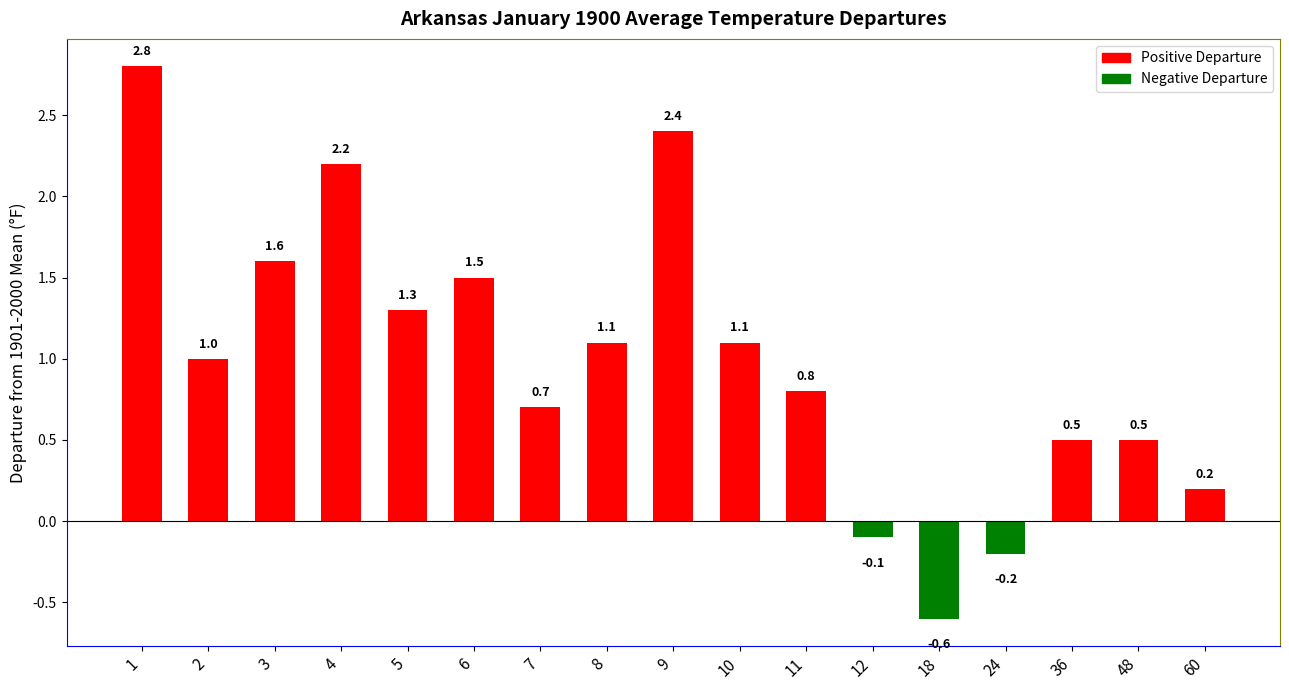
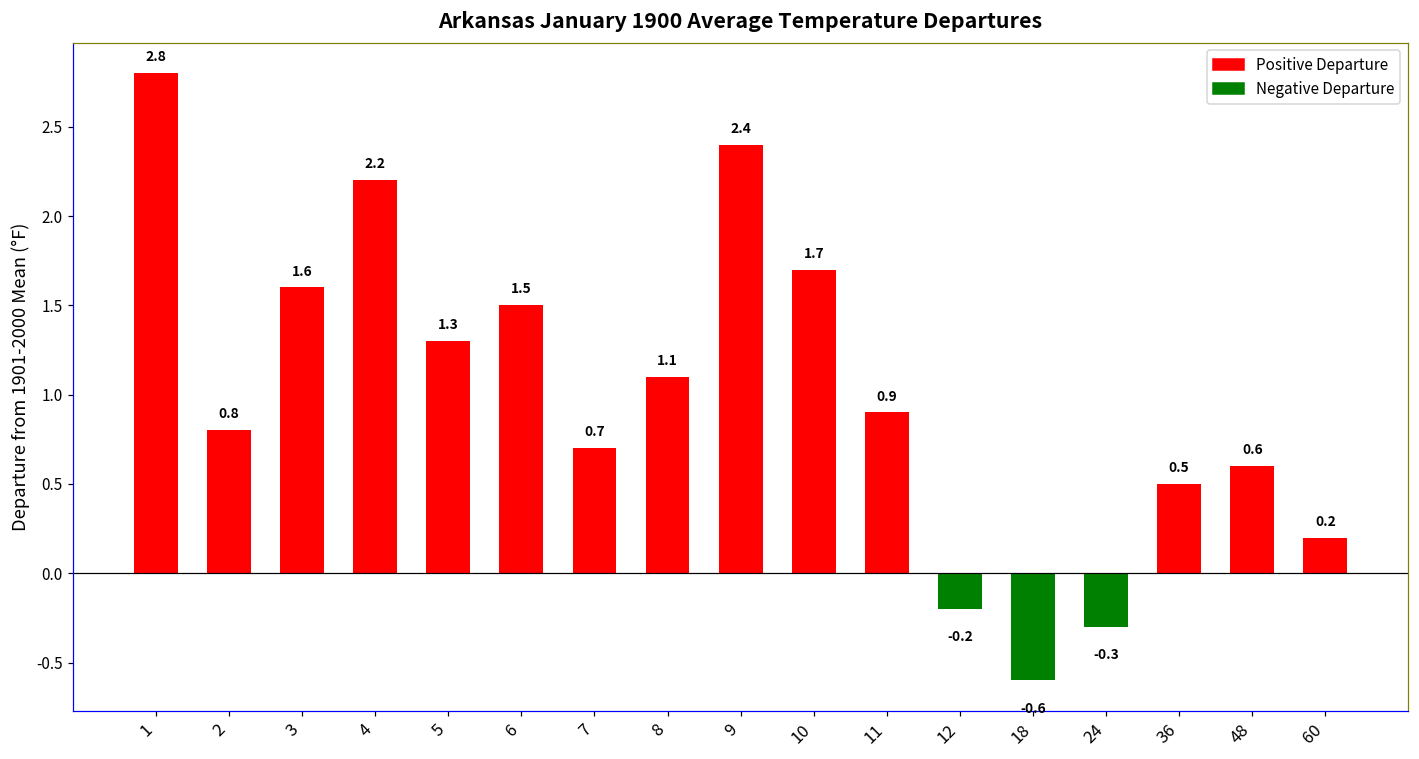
  {
    "1": 2.8,
-   "2": 1.0,
+   "2": 0.8,
    "3": 1.6,
    "4": 2.2,
    "5": 1.3,
    "6": 1.5,
    "7": 0.7,
    "8": 1.1,
    "9": 2.4,
-   "10": 1.1,
-   "11": 0.8,
-   "12": -0.1,
+   "10": 1.7,
+   "11": 0.9,
+   "12": -0.2,
    "18": -0.6,
-   "24": -0.2,
+   "24": -0.3,
    "36": 0.5,
-   "48": 0.5,
+   "48": 0.6,
    "60": 0.2
  }
